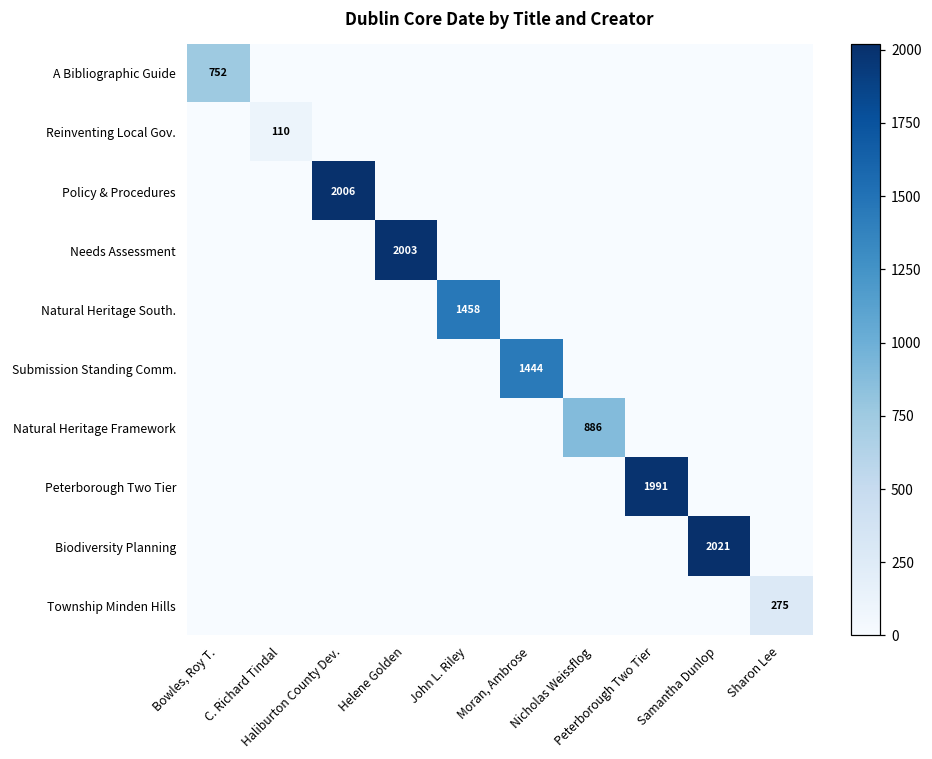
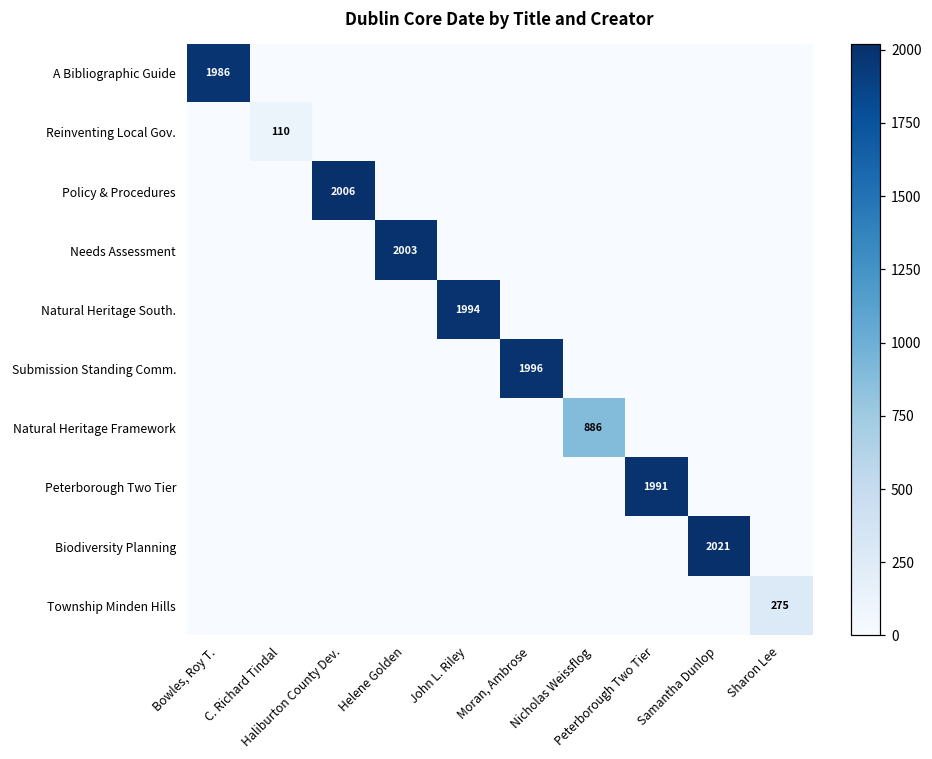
  {
    "A Bibliographic Guide": {
-     "Bowles, Roy T.": 752
+     "Bowles, Roy T.": 1986
    },
    "Reinventing Local Gov.": {
      "C. Richard Tindal": 110
    },
    "Policy & Procedures": {
      "Haliburton County Dev.": 2006
    },
    "Needs Assessment": {
      "Helene Golden": 2003
    },
    "Natural Heritage South.": {
-     "John L. Riley": 1458
+     "John L. Riley": 1994
    },
    "Submission Standing Comm.": {
-     "Moran, Ambrose": 1444
+     "Moran, Ambrose": 1996
    },
    "Natural Heritage Framework": {
      "Nicholas Weissflog": 886
    },
    "Peterborough Two Tier": {
      "Peterborough Two Tier": 1991
    },
    "Biodiversity Planning": {
      "Samantha Dunlop": 2021
    },
    "Township Minden Hills": {
      "Sharon Lee": 275
    }
  }
